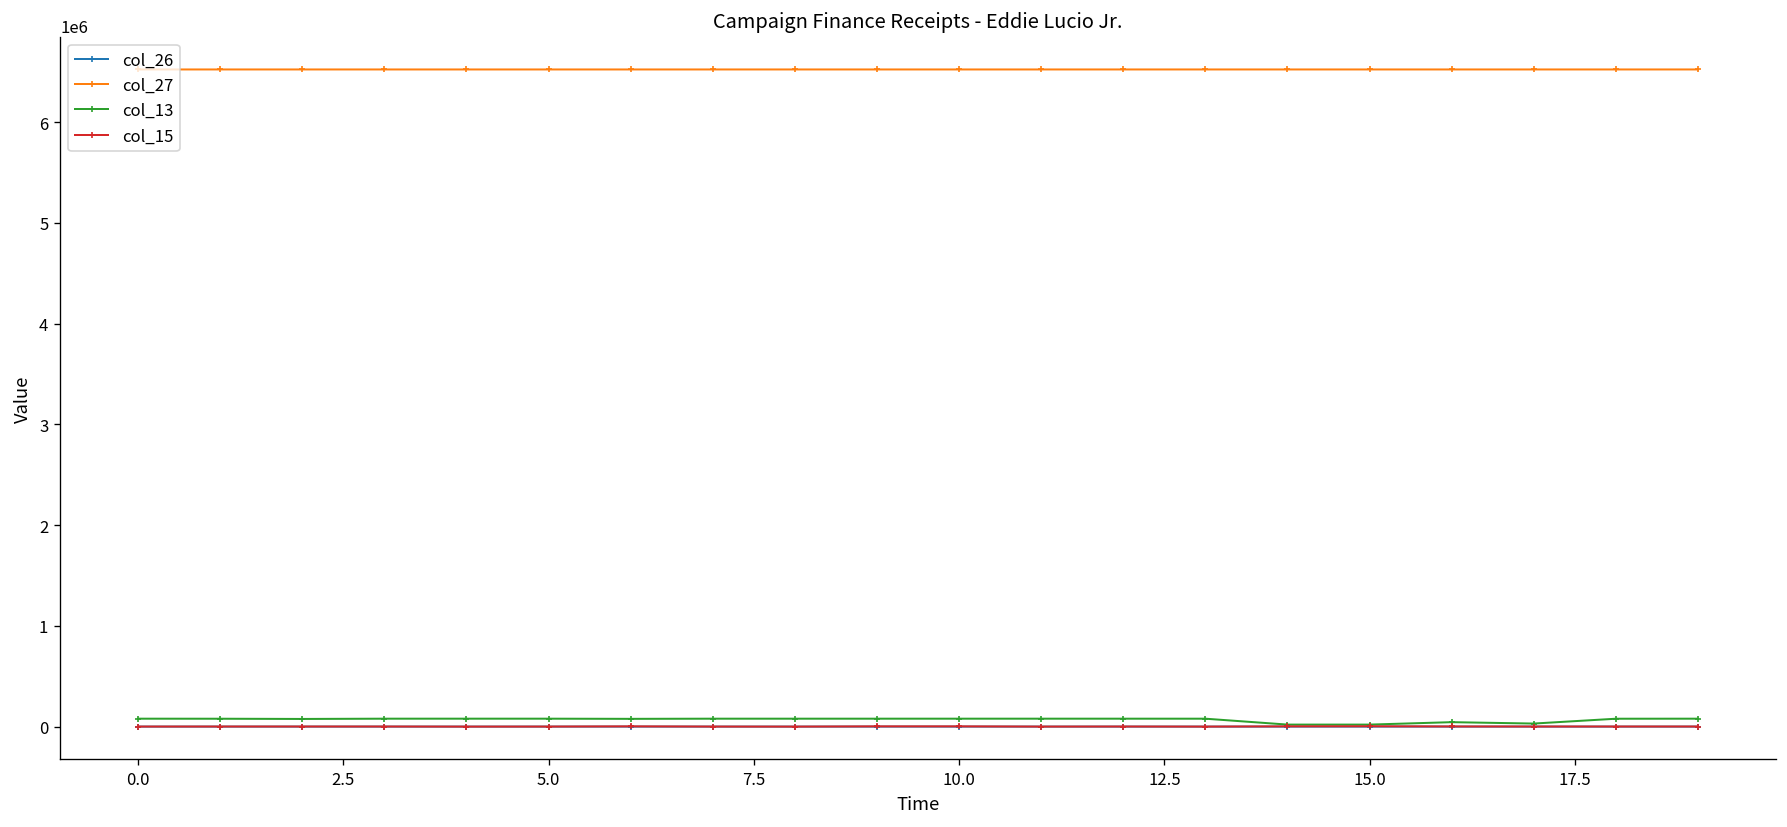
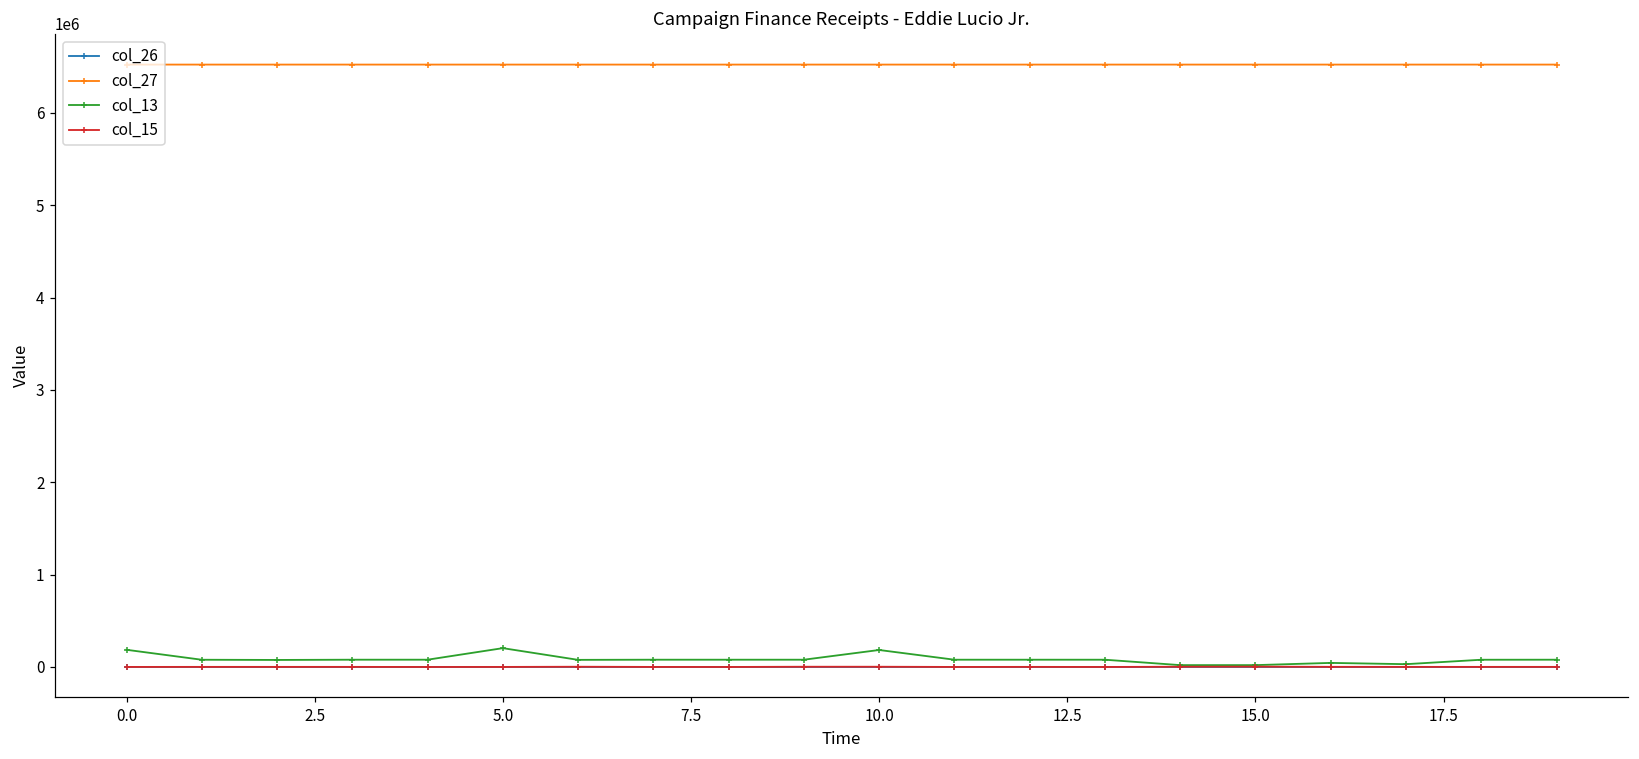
  {
    "col_15": {
      "0.0": 0,
      "5.0": 0,
      "10.0": 0
    },
    "col_27": {
      "5.0": 6500000,
      "10.0": 6500000,
      "15.0": 6500000
    },
    "col_13": {
-     "0.0": 100000,
-     "5.0": 100000,
-     "10.0": 100000
+     "0.0": 200000,
+     "5.0": 200000,
+     "10.0": 200000
    }
  }
